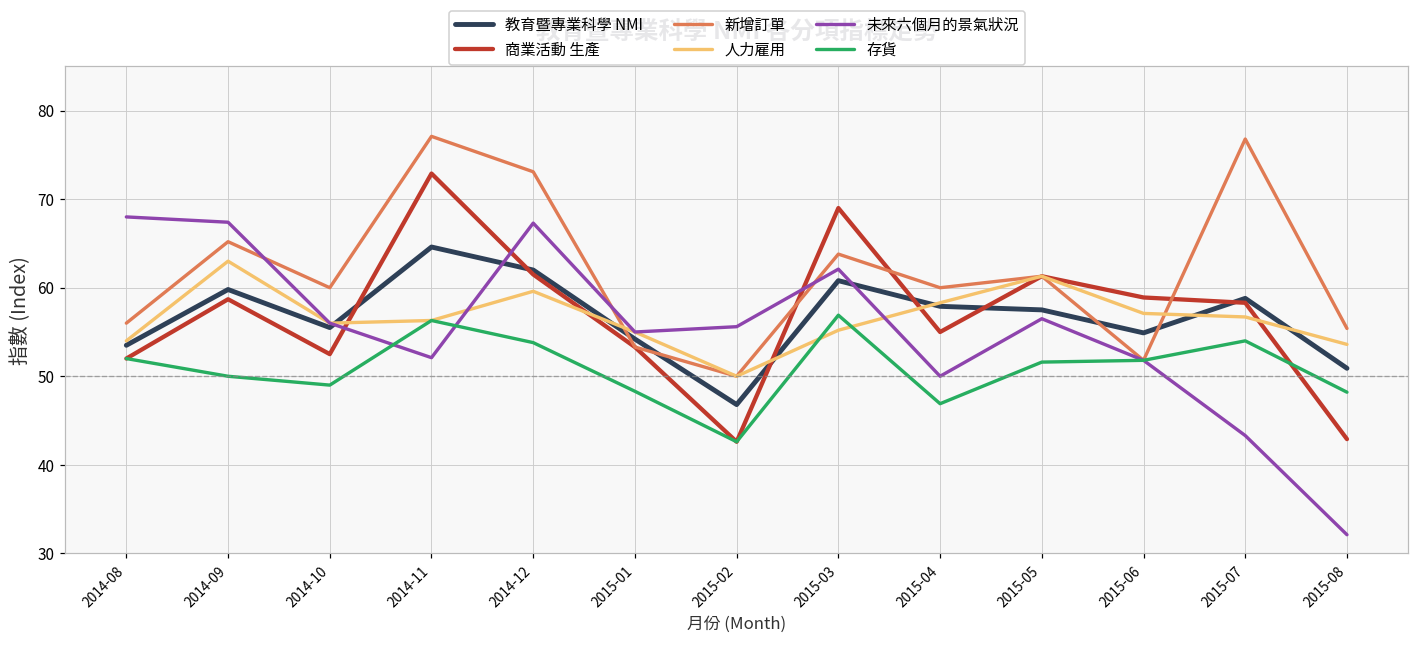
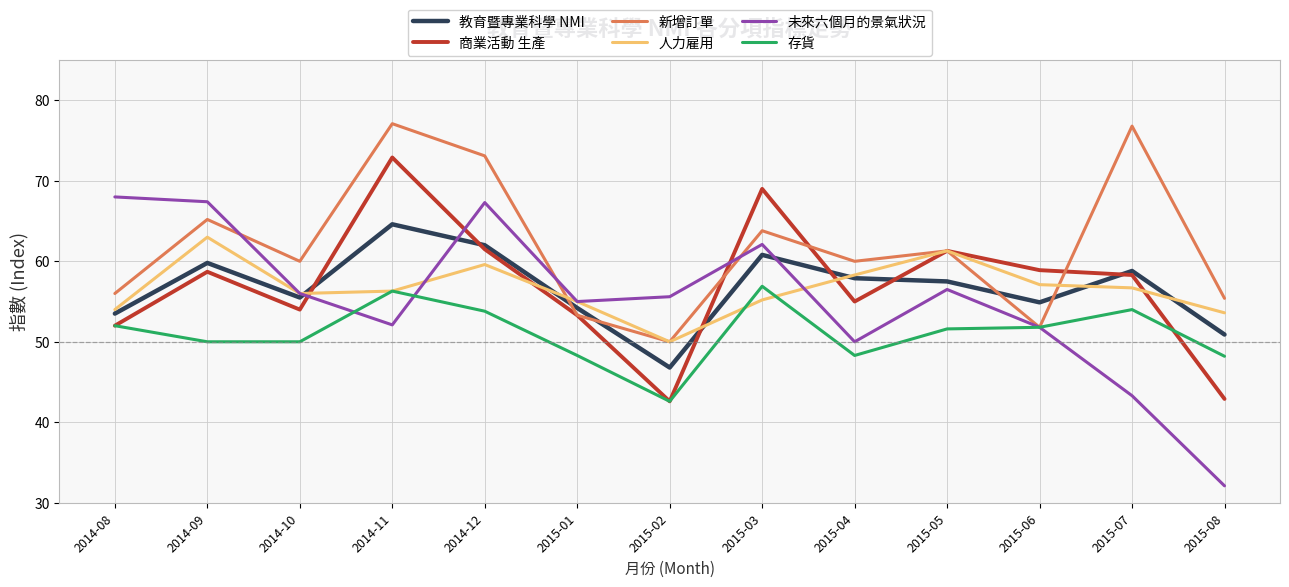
  {
    "教育暨專業科學 NMI": {
      "2014-08": 54,
      "2014-09": 60,
      "2014-10": 56,
      "2014-11": 65,
      "2014-12": 62,
      "2015-01": 54,
      "2015-02": 47,
      "2015-03": 61,
      "2015-04": 58,
      "2015-05": 58,
      "2015-06": 55,
      "2015-07": 59,
      "2015-08": 51
    },
    "商業活動 生產": {
      "2014-09": 59,
-     "2014-10": 53,
+     "2014-10": 54,
      "2014-11": 73,
      "2014-12": 62,
      "2015-03": 69,
      "2015-04": 55,
      "2015-06": 59,
      "2015-07": 58,
      "2015-08": 43
    },
    "新增訂單": {
      "2014-08": 56,
      "2014-09": 65,
      "2014-10": 60,
      "2014-11": 77,
      "2014-12": 73,
      "2015-03": 64,
      "2015-04": 60,
      "2015-07": 77,
      "2015-08": 55
    },
    "人力雇用": {
      "2014-08": 54,
      "2014-09": 63,
      "2014-12": 60,
      "2015-03": 55,
      "2015-04": 58,
      "2015-06": 57,
      "2015-07": 57,
      "2015-08": 54
    },
    "未來六個月的景氣狀況": {
      "2014-08": 68,
      "2014-09": 67,
      "2014-11": 52,
      "2014-12": 67,
      "2015-02": 56,
      "2015-03": 62,
      "2015-04": 50,
      "2015-05": 57,
      "2015-07": 43,
      "2015-08": 32
    },
    "存貨": {
      "2014-09": 50,
-     "2014-10": 49,
+     "2014-10": 50,
      "2014-12": 54,
      "2015-01": 48,
      "2015-03": 57,
-     "2015-04": 47,
+     "2015-04": 48,
      "2015-05": 52,
      "2015-07": 54,
      "2015-08": 48
    }
  }
